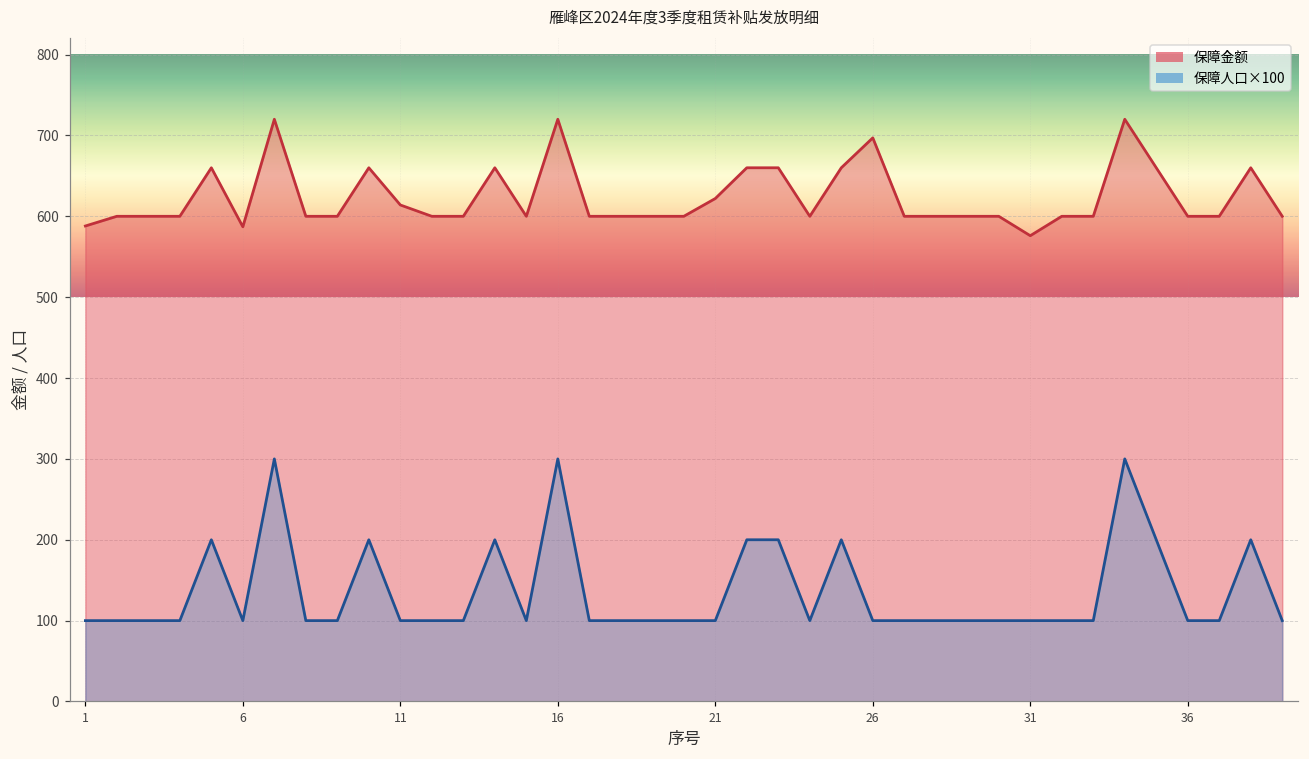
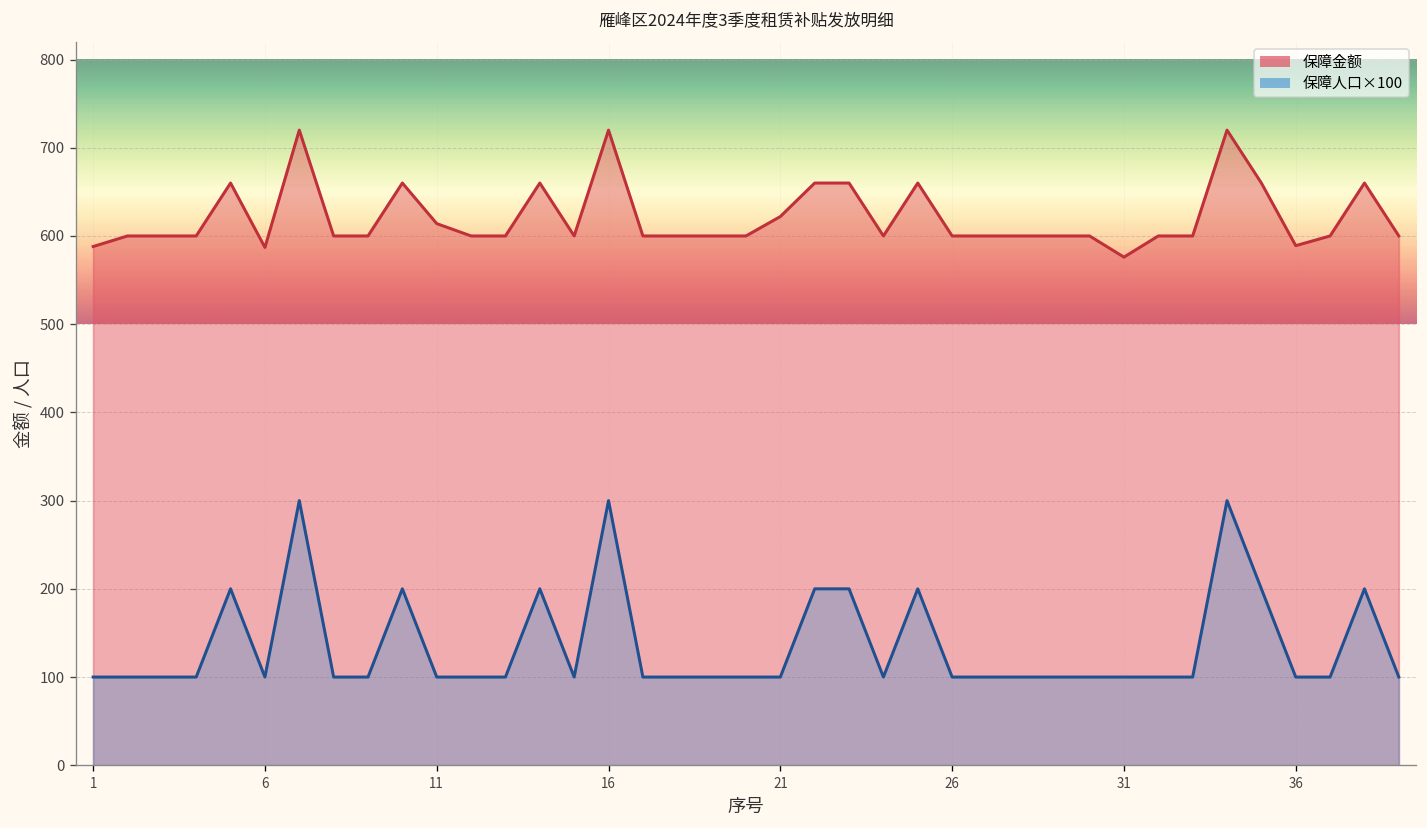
  {
    "保障金额": {
      "1": 590,
      "6": 590,
      "11": 610,
      "16": 720,
      "21": 620,
-     "26": 700,
+     "26": 600,
      "31": 580,
-     "36": 600
+     "36": 590
    },
    "保障人口×100": {
      "1": 100,
      "6": 100,
      "11": 100,
      "16": 300,
      "21": 100,
      "26": 100,
      "31": 100,
      "36": 100
    }
  }
